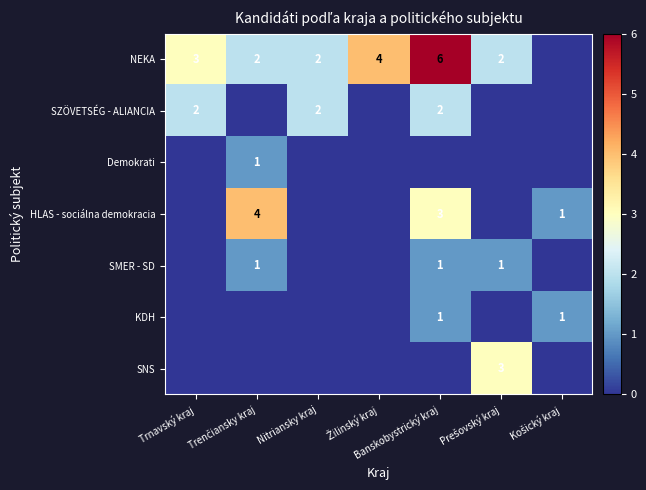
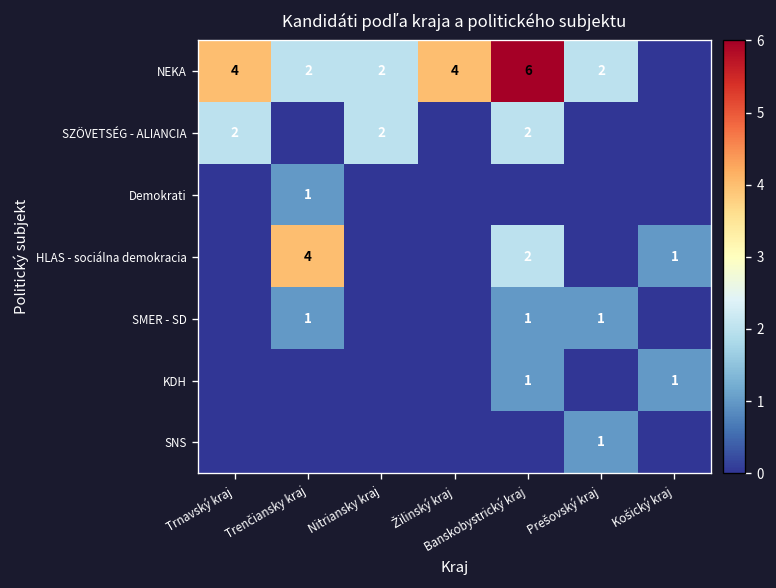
  {
    "NEKA": {
-     "Trnavský kraj": 3,
+     "Trnavský kraj": 4,
      "Trenčiansky kraj": 2,
      "Nitriansky kraj": 2,
      "Žilinský kraj": 4,
      "Banskobystrický kraj": 6,
      "Prešovský kraj": 2
    },
    "SZÖVETSÉG - ALIANCIA": {
      "Trnavský kraj": 2,
      "Nitriansky kraj": 2,
      "Banskobystrický kraj": 2
    },
    "Demokrati": {
      "Trenčiansky kraj": 1
    },
    "HLAS - sociálna demokracia": {
      "Trenčiansky kraj": 4,
-     "Banskobystrický kraj": 3,
+     "Banskobystrický kraj": 2,
      "Košický kraj": 1
    },
    "SMER - SD": {
      "Trenčiansky kraj": 1,
      "Banskobystrický kraj": 1,
      "Prešovský kraj": 1
    },
    "KDH": {
      "Banskobystrický kraj": 1,
      "Košický kraj": 1
    },
    "SNS": {
-     "Prešovský kraj": 3
+     "Prešovský kraj": 1
    }
  }
